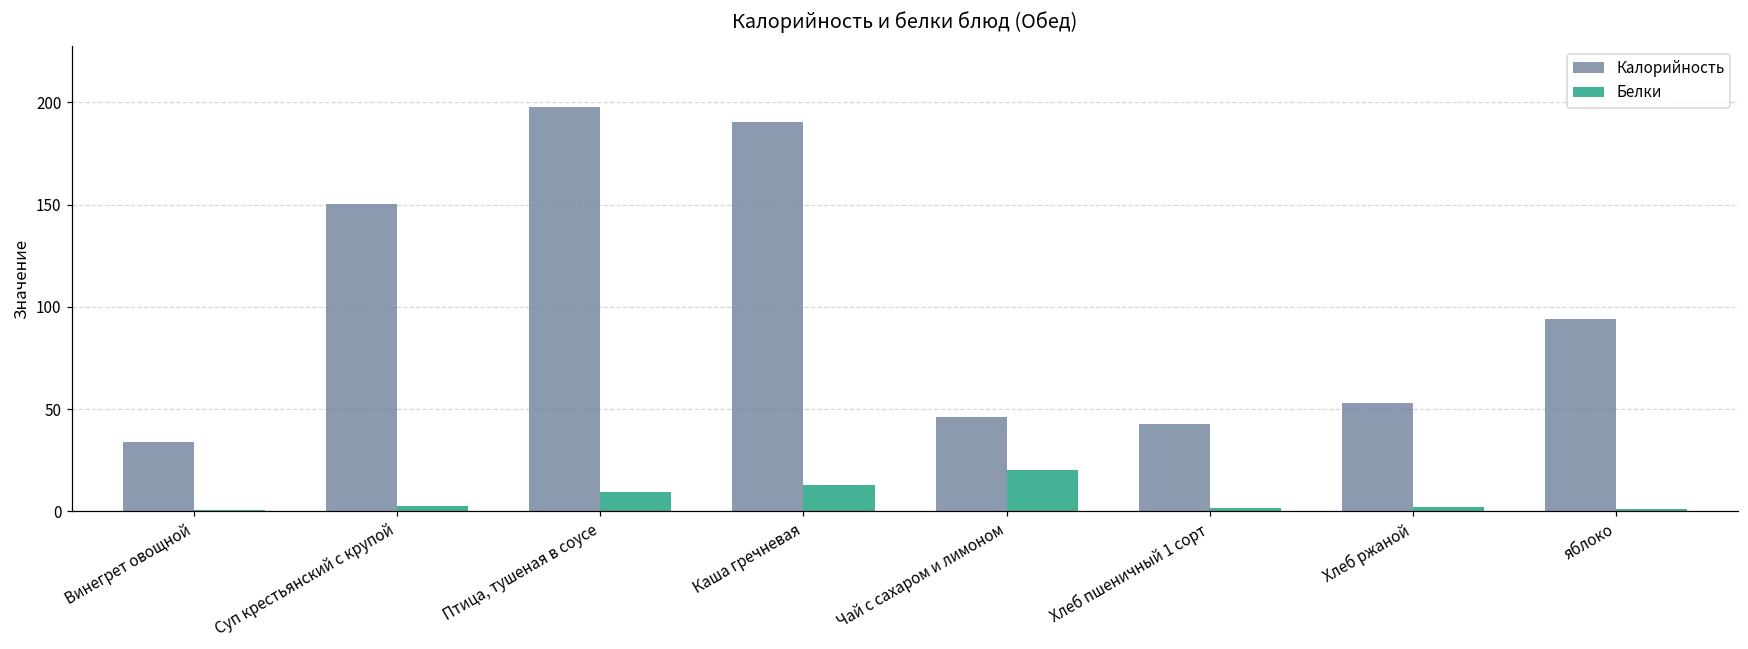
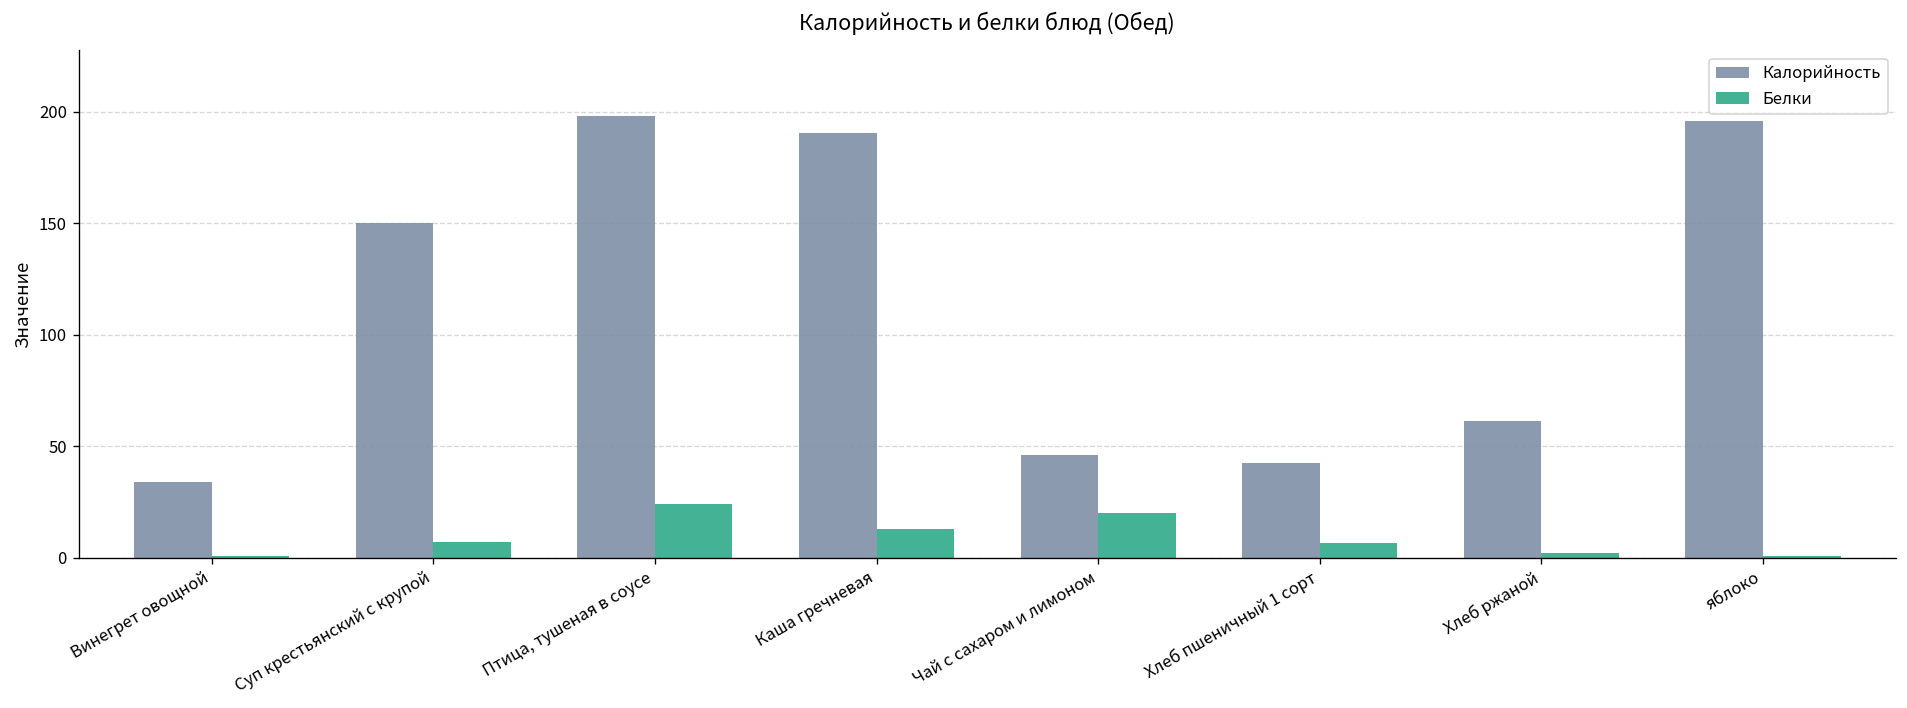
  {
    "Калорийность": {
      "Винегрет овощной": 34,
      "Суп крестьянский с крупой": 150,
      "Птица, тушеная в соусе": 198,
      "Каша гречневая": 191,
      "Чай с сахаром и лимоном": 46,
      "Хлеб пшеничный 1 сорт": 43,
-     "Хлеб ржаной": 53,
-     "яблоко": 94
+     "Хлеб ржаной": 61,
+     "яблоко": 196
    },
    "Белки": {
-     "Суп крестьянский с крупой": 2,
-     "Птица, тушеная в соусе": 9,
+     "Суп крестьянский с крупой": 7,
+     "Птица, тушеная в соусе": 24,
      "Каша гречневая": 13,
      "Чай с сахаром и лимоном": 20,
-     "Хлеб пшеничный 1 сорт": 1,
+     "Хлеб пшеничный 1 сорт": 7,
      "Хлеб ржаной": 2
    }
  }
